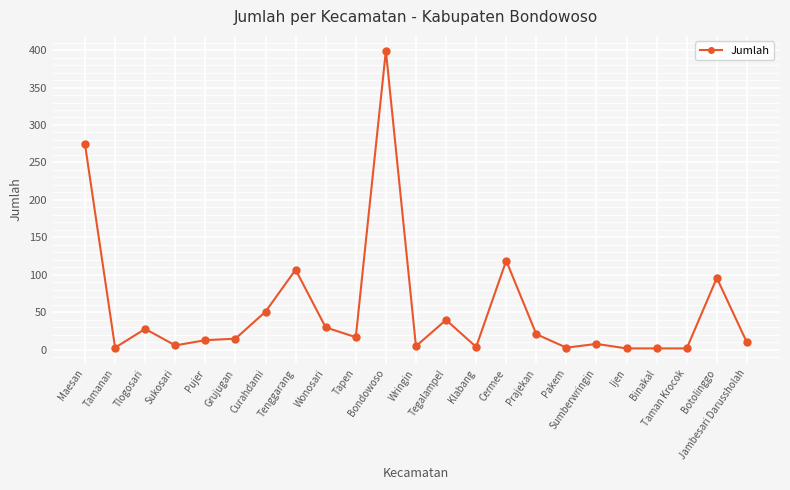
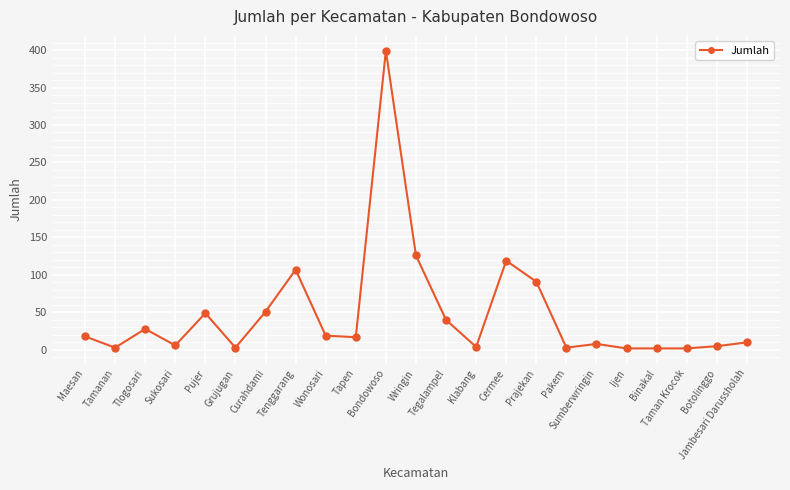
  {
-   "Maesan": 270,
+   "Maesan": 20,
    "Tamanan": 0,
    "Tlogosari": 30,
    "Sukosari": 10,
-   "Pujer": 10,
-   "Grujugan": 20,
+   "Pujer": 50,
+   "Grujugan": 0,
    "Curahdami": 50,
    "Tenggarang": 110,
-   "Wonosari": 30,
+   "Wonosari": 20,
    "Tapen": 20,
    "Bondowoso": 400,
-   "Wringin": 10,
+   "Wringin": 130,
    "Tegalampel": 40,
    "Klabang": 0,
    "Cermee": 120,
-   "Prajekan": 20,
+   "Prajekan": 90,
    "Pakem": 0,
    "Sumberwringin": 10,
    "Ijen": 0,
    "Binakal": 0,
    "Taman Krocok": 0,
-   "Botolinggo": 100,
+   "Botolinggo": 10,
    "Jambesari Darussholah": 10
  }
